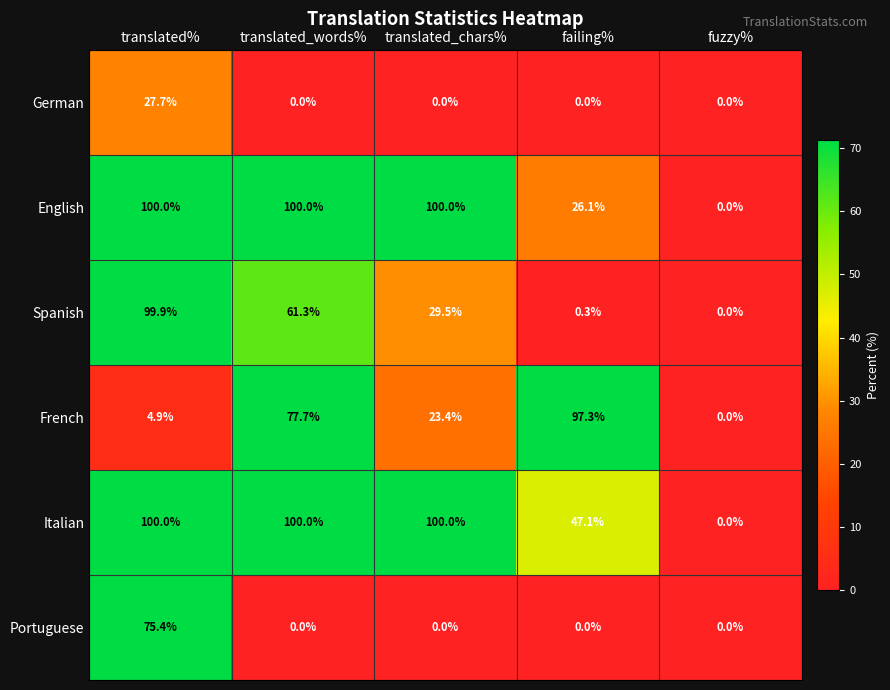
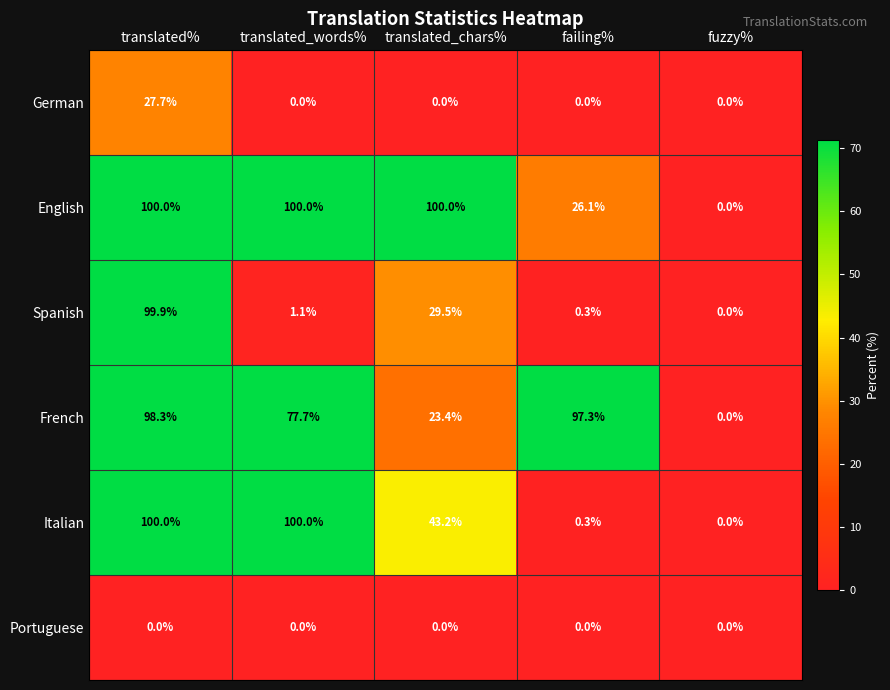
  {
    "German": {
      "translated%": "27.7%",
      "translated_words%": "0.0%",
      "translated_chars%": "0.0%",
      "failing%": "0.0%",
      "fuzzy%": "0.0%"
    },
    "English": {
      "translated%": "100.0%",
      "translated_words%": "100.0%",
      "translated_chars%": "100.0%",
      "failing%": "26.1%",
      "fuzzy%": "0.0%"
    },
    "Spanish": {
      "translated%": "99.9%",
-     "translated_words%": "61.3%",
+     "translated_words%": "1.1%",
      "translated_chars%": "29.5%",
      "failing%": "0.3%",
      "fuzzy%": "0.0%"
    },
    "French": {
-     "translated%": "4.9%",
+     "translated%": "98.3%",
      "translated_words%": "77.7%",
      "translated_chars%": "23.4%",
      "failing%": "97.3%",
      "fuzzy%": "0.0%"
    },
    "Italian": {
      "translated%": "100.0%",
      "translated_words%": "100.0%",
-     "translated_chars%": "100.0%",
-     "failing%": "47.1%",
+     "translated_chars%": "43.2%",
+     "failing%": "0.3%",
      "fuzzy%": "0.0%"
    },
    "Portuguese": {
-     "translated%": "75.4%",
+     "translated%": "0.0%",
      "translated_words%": "0.0%",
      "translated_chars%": "0.0%",
      "failing%": "0.0%",
      "fuzzy%": "0.0%"
    }
  }
